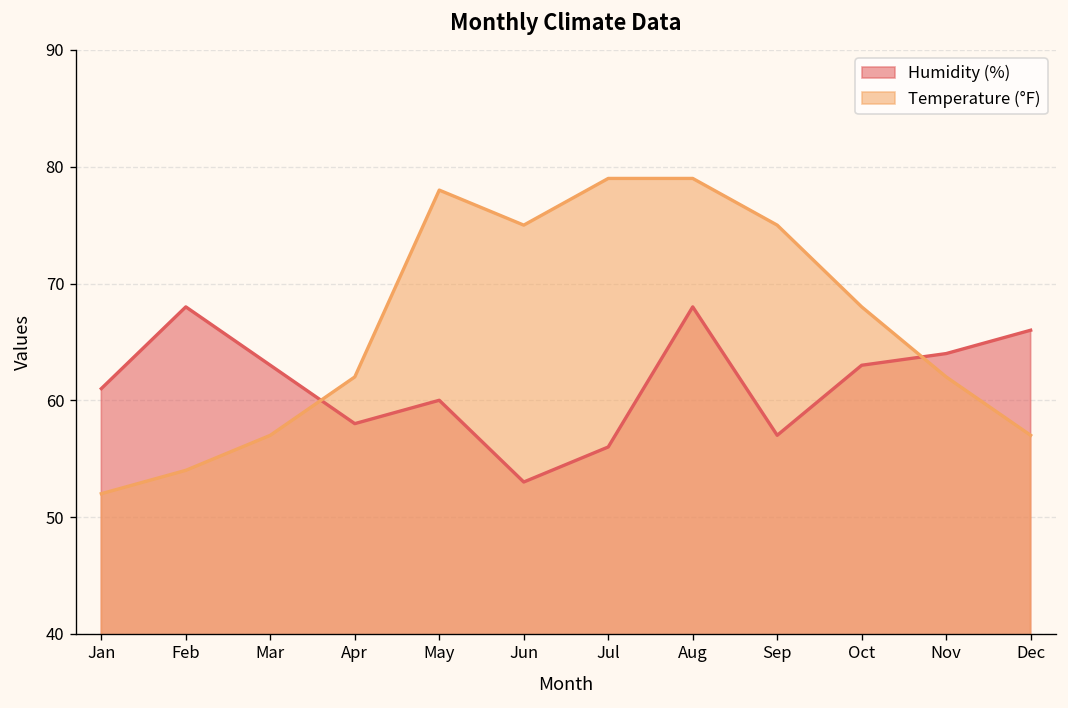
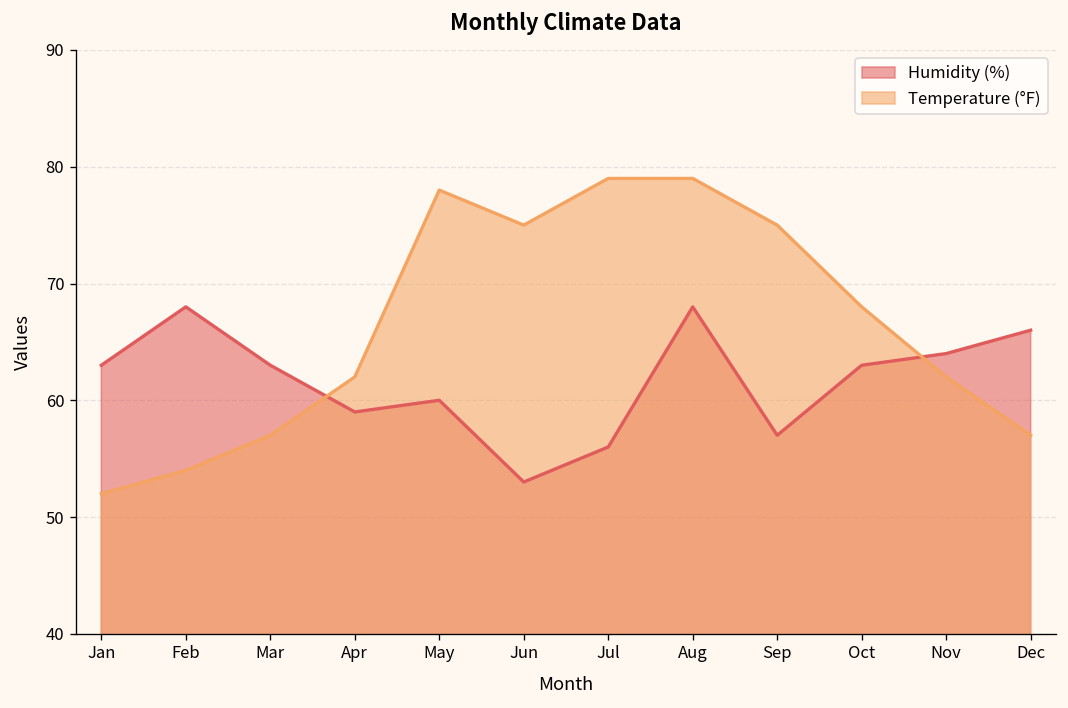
  {
    "Humidity (%)": {
-     "Jan": 61,
+     "Jan": 63,
      "Feb": 68,
      "Mar": 63,
-     "Apr": 58,
+     "Apr": 59,
      "May": 60,
      "Jun": 53,
      "Jul": 56,
      "Aug": 68,
      "Sep": 57,
      "Oct": 63,
      "Nov": 64,
      "Dec": 66
    },
    "Temperature (°F)": {
      "Jan": 52,
      "Feb": 54,
      "Mar": 57,
      "Apr": 62,
      "May": 78,
      "Jun": 75,
      "Jul": 79,
      "Aug": 79,
      "Sep": 75,
      "Oct": 68,
      "Nov": 62,
      "Dec": 57
    }
  }
